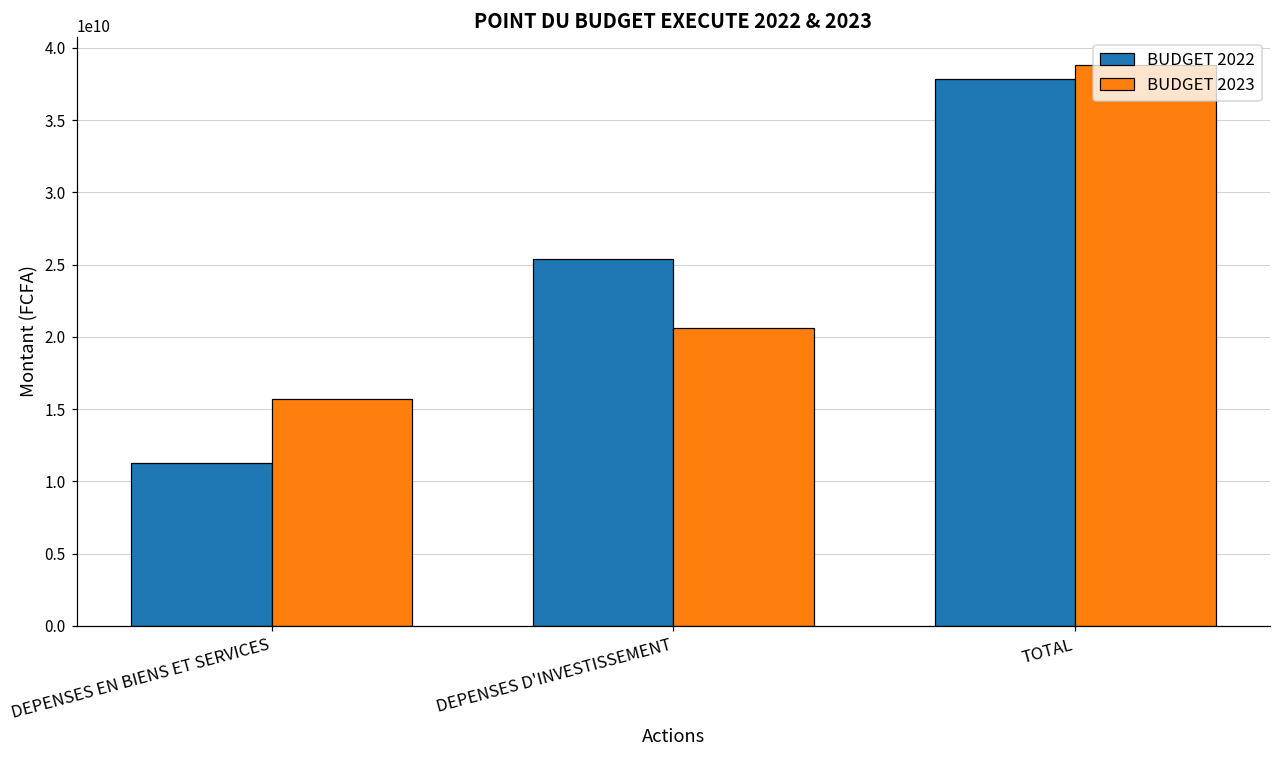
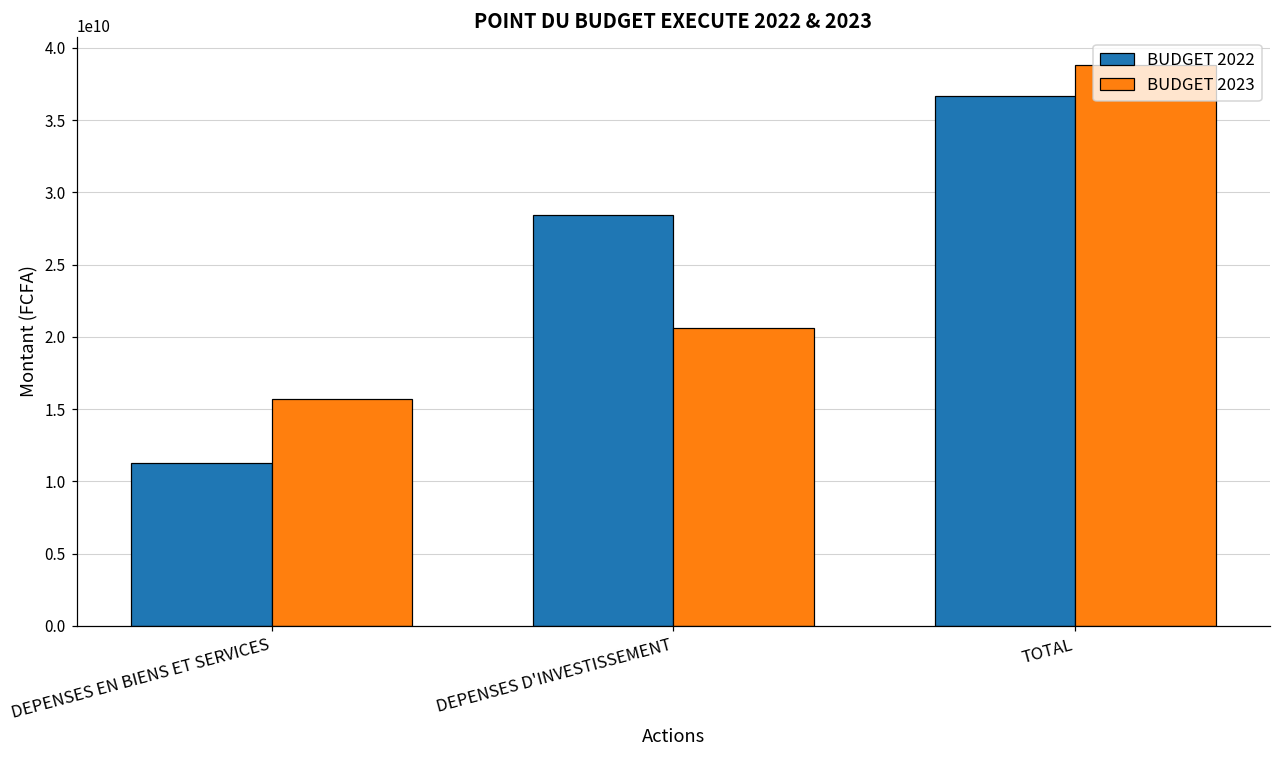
  {
    "BUDGET 2022": {
      "DEPENSES EN BIENS ET SERVICES": 11300000000,
-     "DEPENSES D'INVESTISSEMENT": 25400000000,
-     "TOTAL": 37900000000
+     "DEPENSES D'INVESTISSEMENT": 28400000000,
+     "TOTAL": 36700000000
    },
    "BUDGET 2023": {
      "DEPENSES EN BIENS ET SERVICES": 15700000000,
      "DEPENSES D'INVESTISSEMENT": 20600000000
    }
  }
